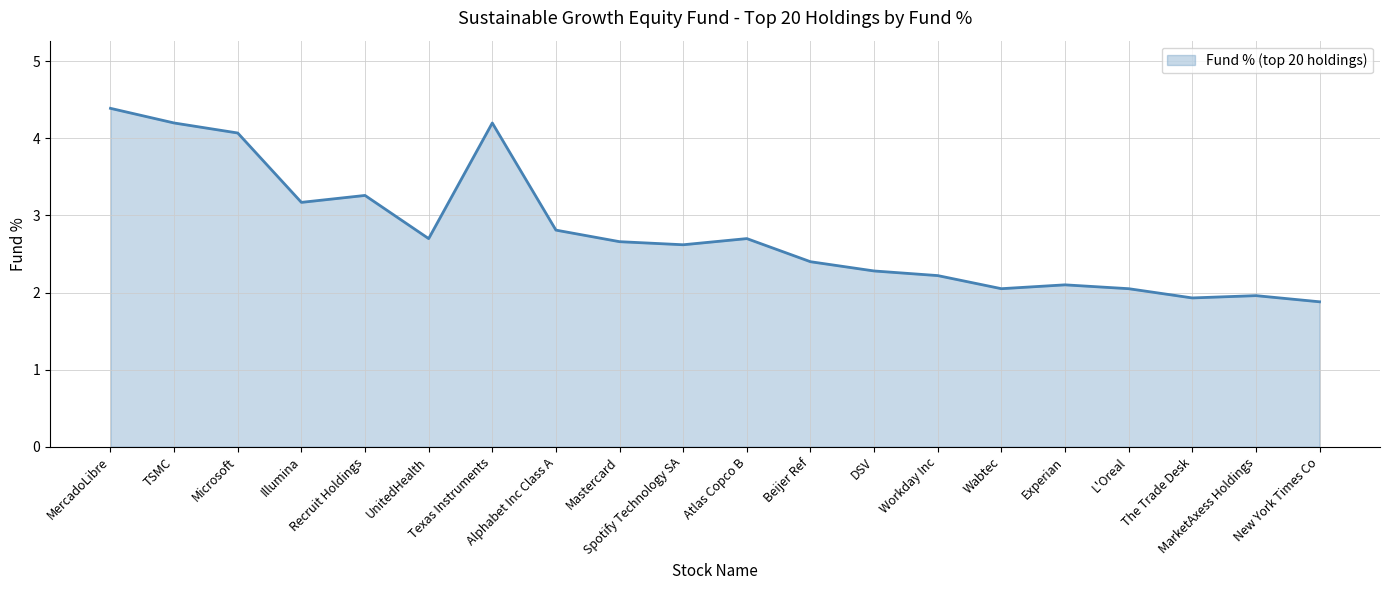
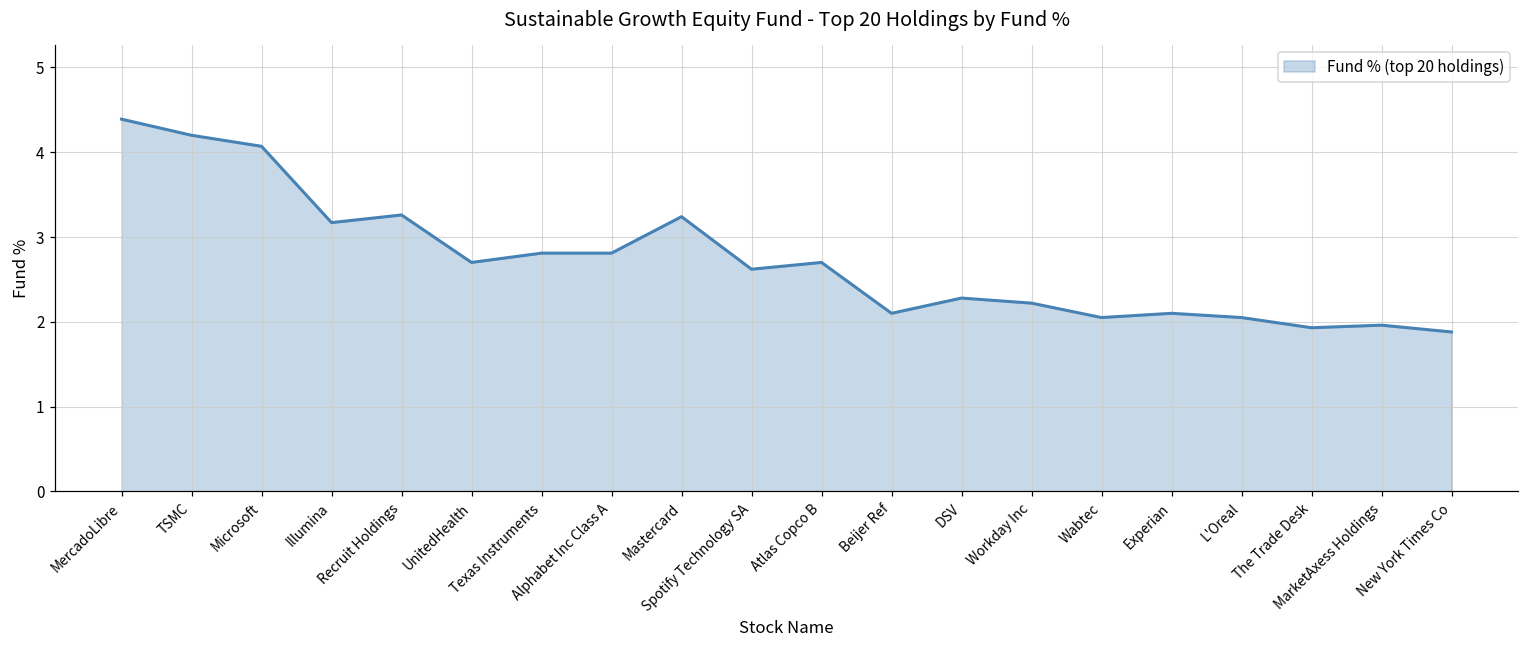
  {
    "MercadoLibre": 4.4,
    "TSMC": 4.2,
    "Microsoft": 4.1,
    "Illumina": 3.2,
    "Recruit Holdings": 3.3,
    "UnitedHealth": 2.7,
-   "Texas Instruments": 4.2,
+   "Texas Instruments": 2.8,
    "Alphabet Inc Class A": 2.8,
-   "Mastercard": 2.7,
+   "Mastercard": 3.2,
    "Spotify Technology SA": 2.6,
    "Atlas Copco B": 2.7,
-   "Beijer Ref": 2.4,
+   "Beijer Ref": 2.1,
    "DSV": 2.3,
    "Workday Inc": 2.2,
    "Wabtec": 2.1,
    "Experian": 2.1,
    "L'Oreal": 2.1,
    "The Trade Desk": 1.9,
    "MarketAxess Holdings": 2.0,
    "New York Times Co": 1.9
  }
